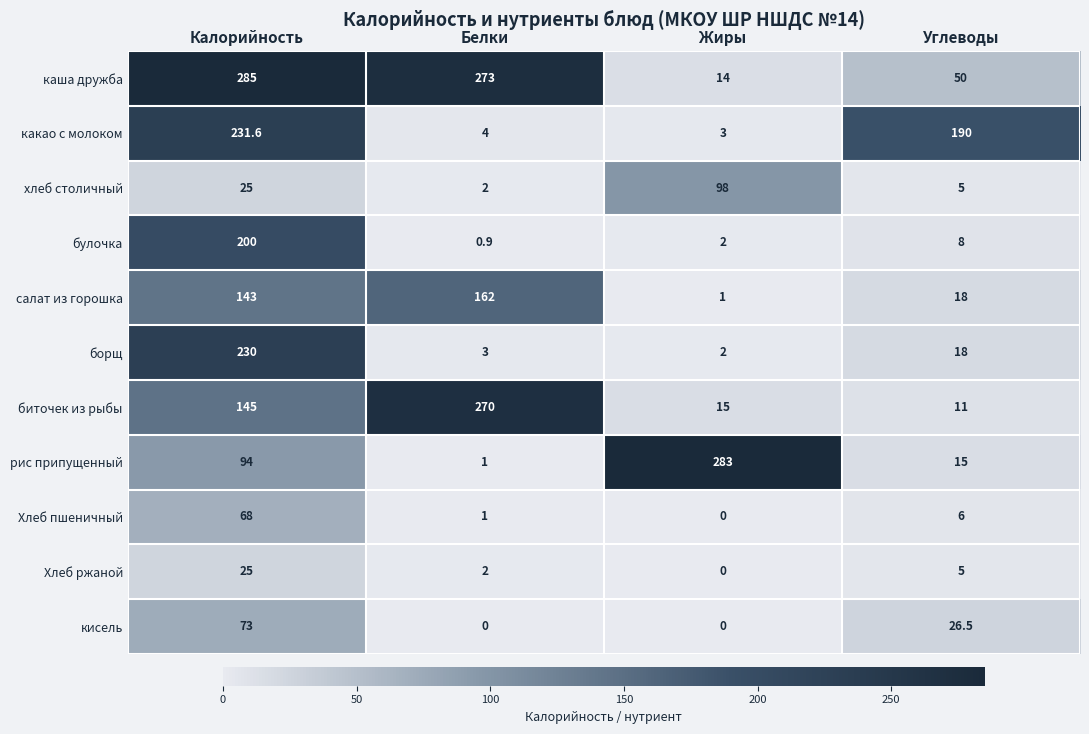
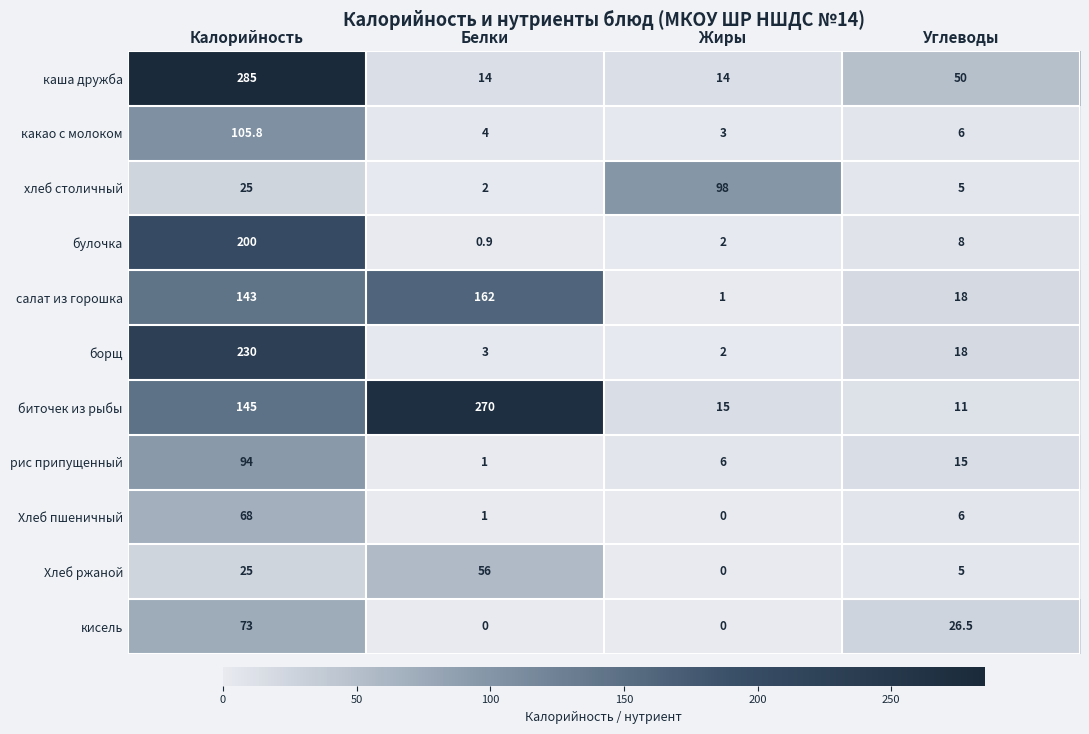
  {
    "каша дружба": {
      "Калорийность": 285,
-     "Белки": 273,
+     "Белки": 14,
      "Жиры": 14,
      "Углеводы": 50
    },
    "какао с молоком": {
-     "Калорийность": 231.6,
+     "Калорийность": 105.8,
      "Белки": 4,
      "Жиры": 3,
-     "Углеводы": 190
+     "Углеводы": 6
    },
    "хлеб столичный": {
      "Калорийность": 25,
      "Белки": 2,
      "Жиры": 98,
      "Углеводы": 5
    },
    "булочка": {
      "Калорийность": 200,
      "Белки": 0.9,
      "Жиры": 2,
      "Углеводы": 8
    },
    "салат из горошка": {
      "Калорийность": 143,
      "Белки": 162,
      "Жиры": 1,
      "Углеводы": 18
    },
    "борщ": {
      "Калорийность": 230,
      "Белки": 3,
      "Жиры": 2,
      "Углеводы": 18
    },
    "биточек из рыбы": {
      "Калорийность": 145,
      "Белки": 270,
      "Жиры": 15,
      "Углеводы": 11
    },
    "рис припущенный": {
      "Калорийность": 94,
      "Белки": 1,
-     "Жиры": 283,
+     "Жиры": 6,
      "Углеводы": 15
    },
    "Хлеб пшеничный": {
      "Калорийность": 68,
      "Белки": 1,
      "Жиры": 0,
      "Углеводы": 6
    },
    "Хлеб ржаной": {
      "Калорийность": 25,
-     "Белки": 2,
+     "Белки": 56,
      "Жиры": 0,
      "Углеводы": 5
    },
    "кисель": {
      "Калорийность": 73,
      "Белки": 0,
      "Жиры": 0,
      "Углеводы": 26.5
    }
  }
